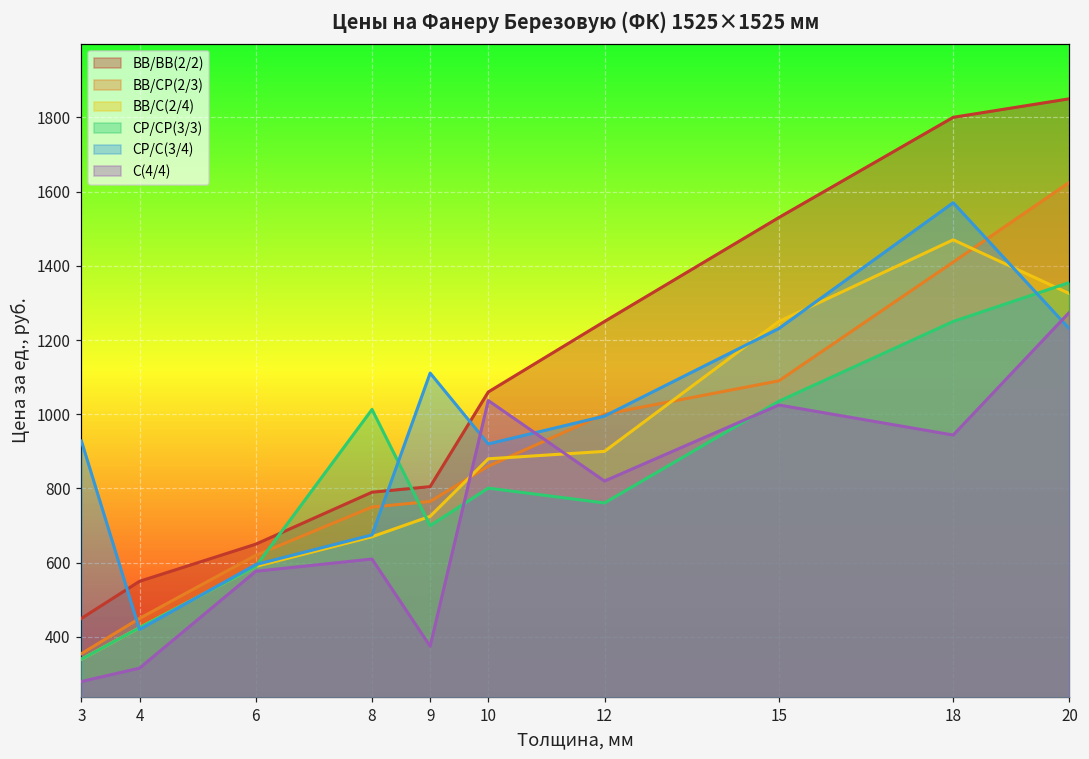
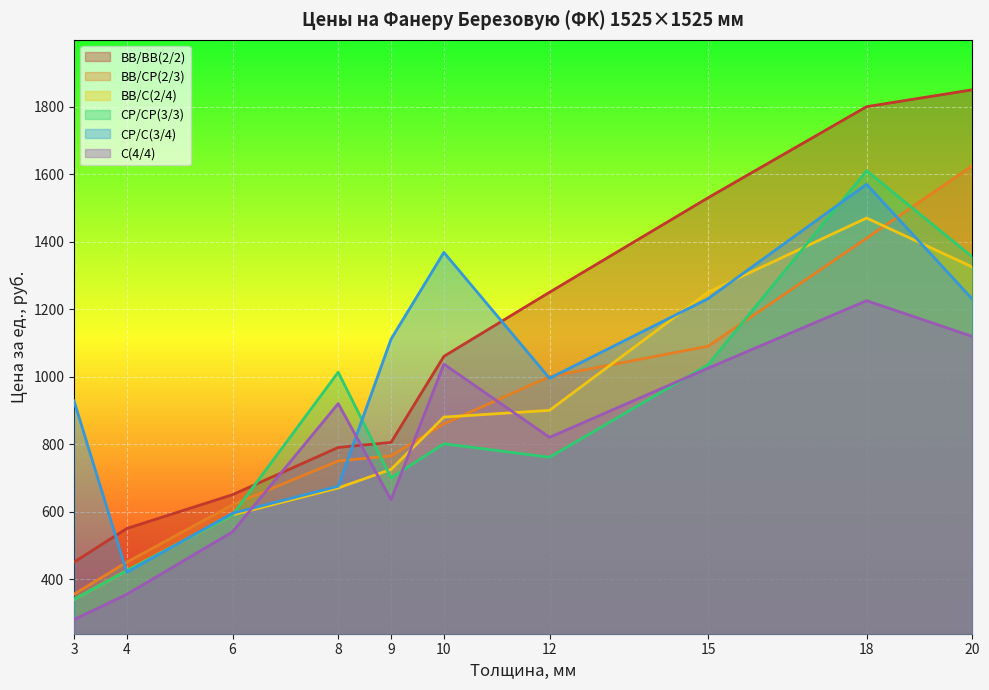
  {
    "СР/СР(3/3)": {
      "8": 1010,
      "9": 700,
      "10": 800,
      "12": 760,
      "15": 1040,
-     "18": 1250,
+     "18": 1610,
      "20": 1360
    },
    "СР/С(3/4)": {
      "3": 930,
      "9": 1110,
-     "10": 920,
+     "10": 1370,
      "15": 1230,
      "18": 1570,
      "20": 1230
    },
    "С(4/4)": {
      "3": 280,
-     "4": 320,
-     "6": 580,
-     "8": 610,
-     "9": 380,
+     "4": 360,
+     "6": 540,
+     "8": 920,
+     "9": 640,
      "10": 1040,
      "12": 820,
      "15": 1030,
-     "18": 940,
-     "20": 1280
+     "18": 1230,
+     "20": 1120
    }
  }
